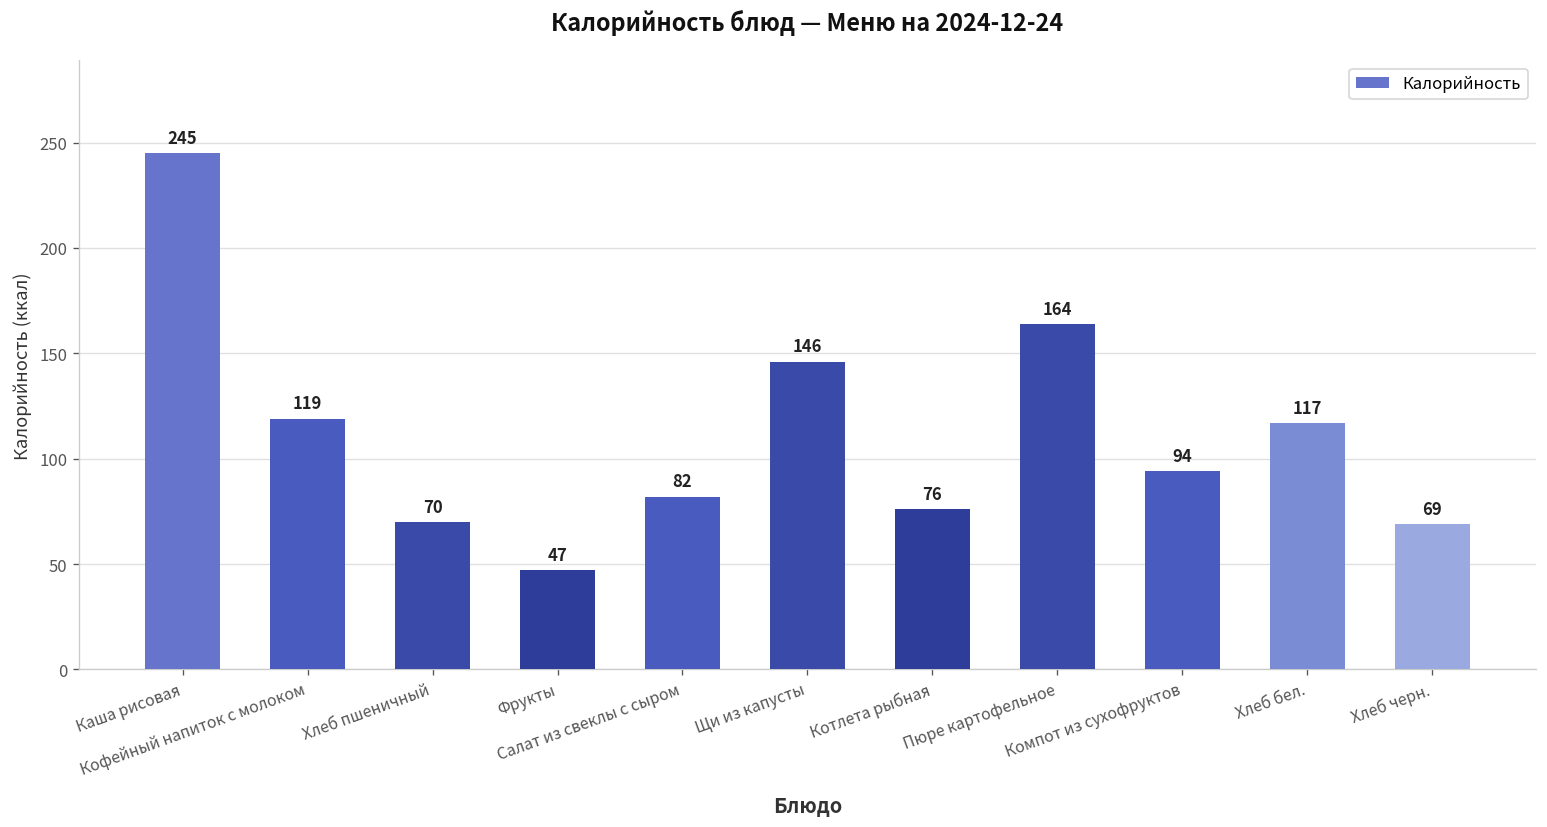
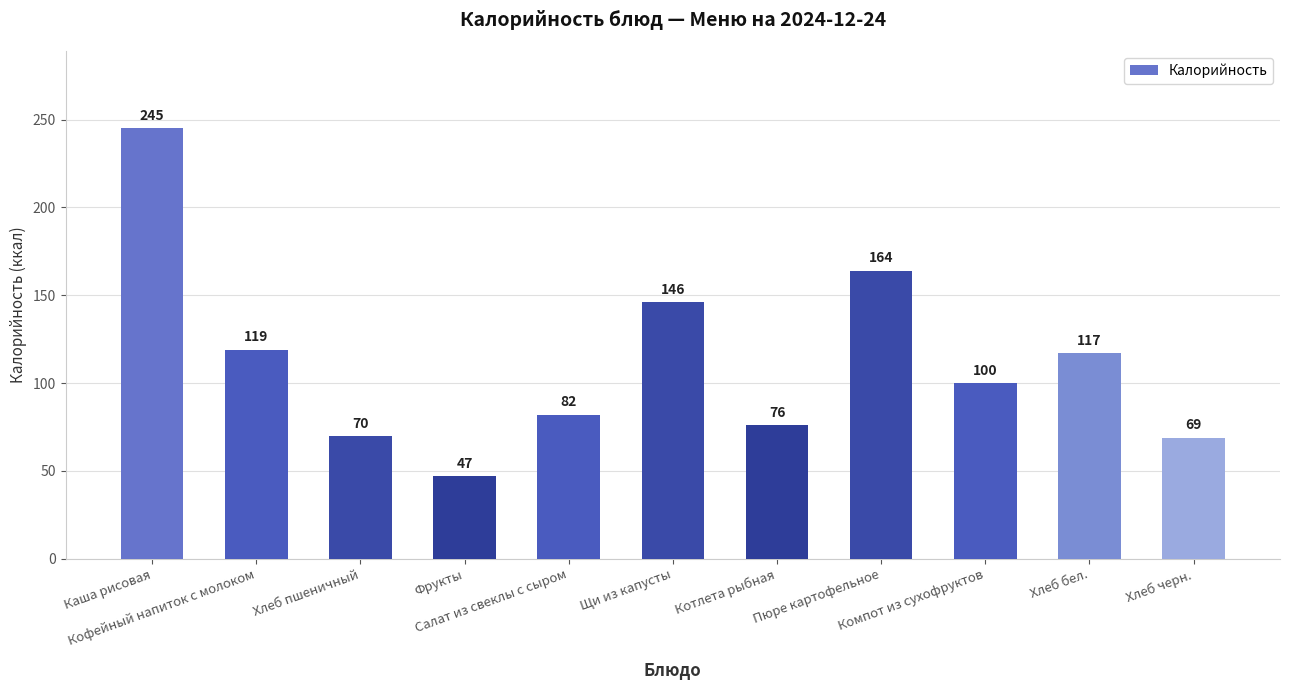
  {
    "Каша рисовая": 245,
    "Кофейный напиток с молоком": 119,
    "Хлеб пшеничный": 70,
    "Фрукты": 47,
    "Салат из свеклы с сыром": 82,
    "Щи из капусты": 146,
    "Котлета рыбная": 76,
    "Пюре картофельное": 164,
-   "Компот из сухофруктов": 94,
+   "Компот из сухофруктов": 100,
    "Хлеб бел.": 117,
    "Хлеб черн.": 69
  }
